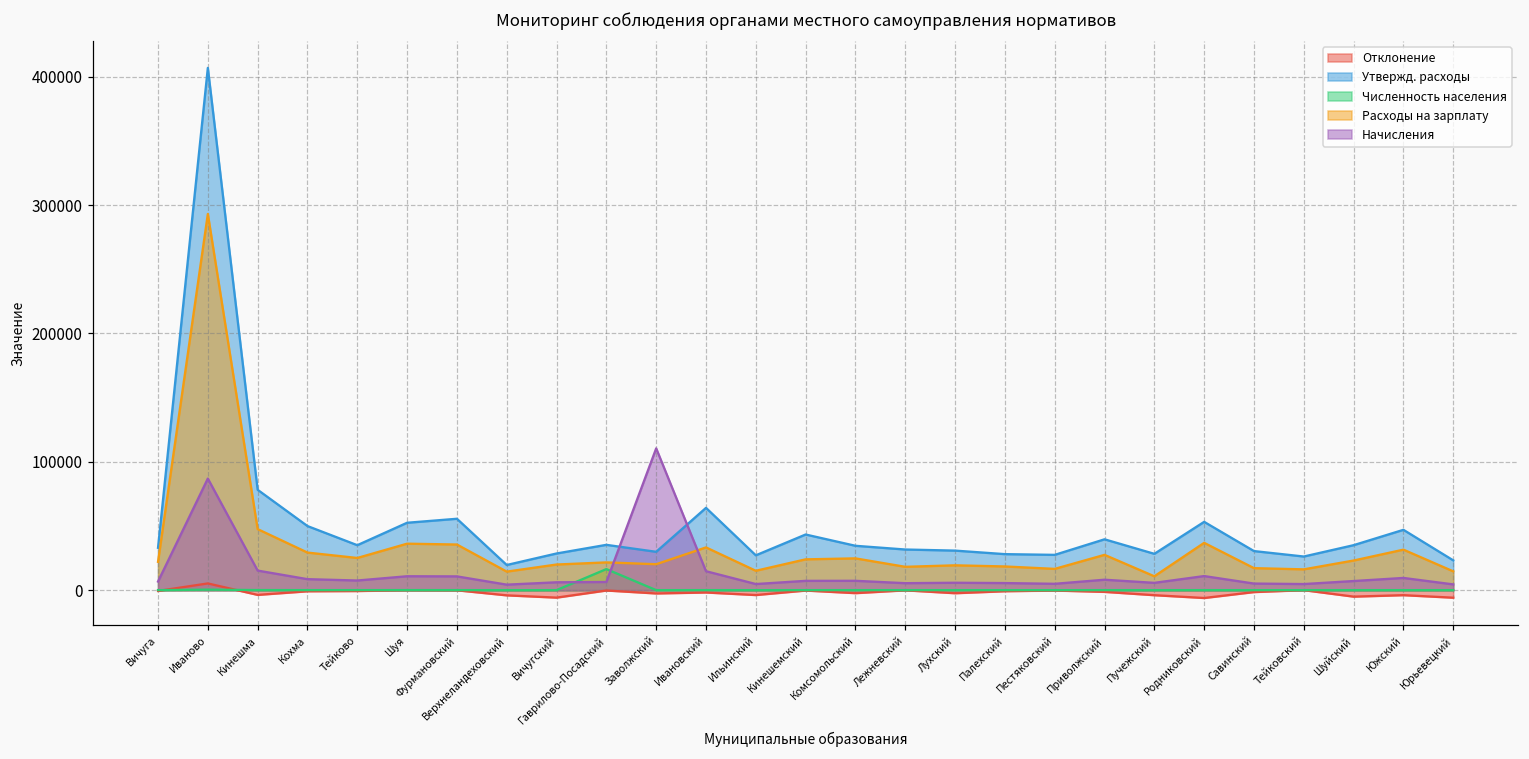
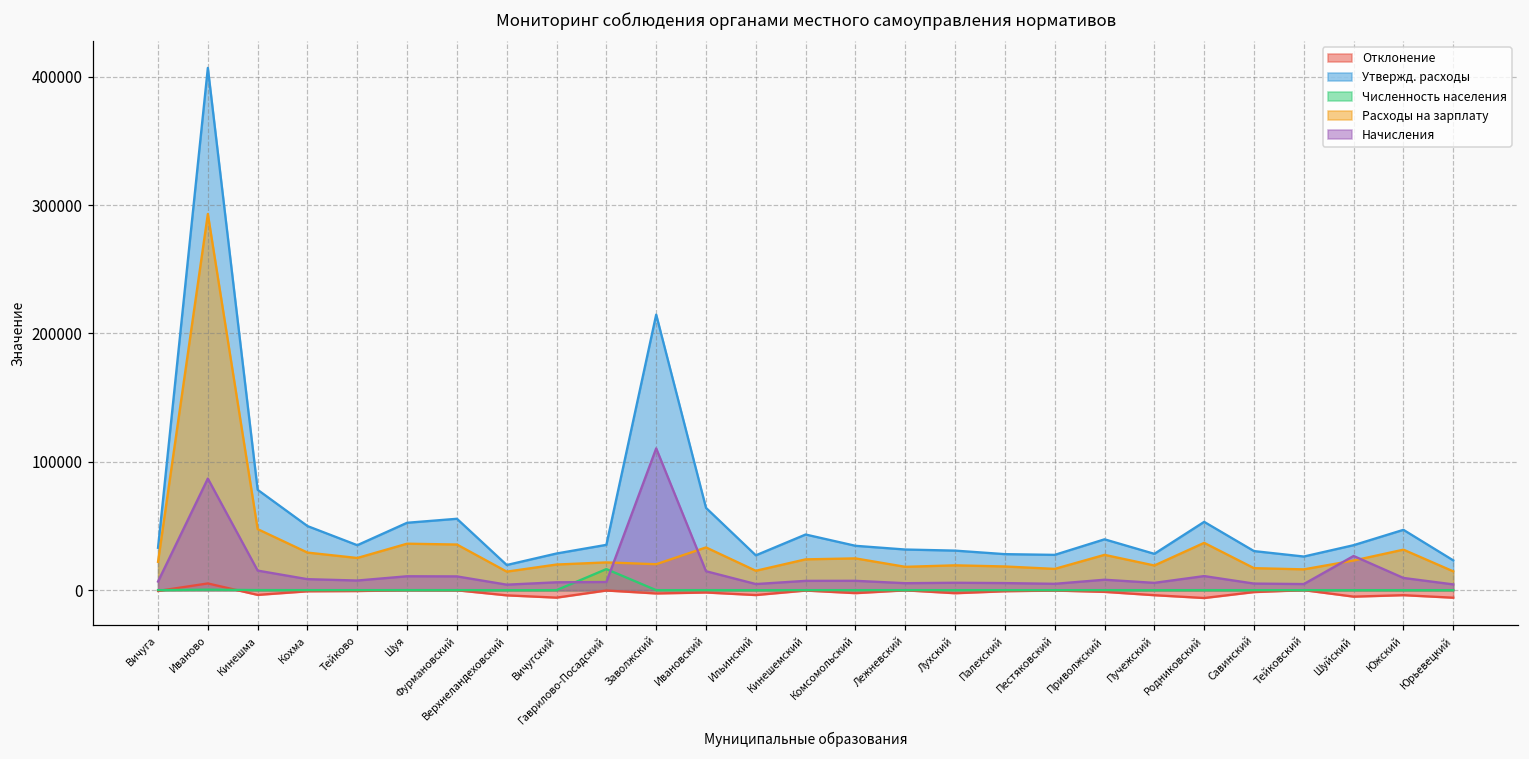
  {
    "Утвержд. расходы": {
      "Вичуга": 33000,
      "Иваново": 407000,
      "Кинешма": 78000,
      "Кохма": 50000,
      "Тейково": 35000,
      "Шуя": 53000,
      "Фурмановский": 56000,
      "Верхнеландеховский": 20000,
      "Вичугский": 29000,
      "Гаврилово-Посадский": 35000,
-     "Заволжский": 30000,
+     "Заволжский": 215000,
      "Ивановский": 64000,
      "Ильинский": 27000,
      "Кинешемский": 43000,
      "Комсомольский": 35000,
      "Лежневский": 32000,
      "Лухский": 31000,
      "Палехский": 28000,
      "Пестяковский": 28000,
      "Приволжский": 40000,
      "Пучежский": 28000,
      "Родниковский": 53000,
      "Савинский": 30000,
      "Тейковский": 26000,
      "Шуйский": 35000,
      "Южский": 47000,
      "Юрьевецкий": 23000
    },
    "Численность населения": {
      "Иваново": 0,
      "Гаврилово-Посадский": 16000
    },
    "Расходы на зарплату": {
      "Вичуга": 22000,
      "Иваново": 293000,
      "Кинешма": 48000,
      "Кохма": 29000,
      "Тейково": 25000,
      "Шуя": 36000,
      "Фурмановский": 36000,
      "Верхнеландеховский": 14000,
      "Вичугский": 20000,
      "Гаврилово-Посадский": 22000,
      "Заволжский": 20000,
      "Ивановский": 33000,
      "Ильинский": 15000,
      "Кинешемский": 24000,
      "Комсомольский": 25000,
      "Лежневский": 18000,
      "Лухский": 19000,
      "Палехский": 18000,
      "Пестяковский": 17000,
      "Приволжский": 28000,
-     "Пучежский": 11000,
+     "Пучежский": 19000,
      "Родниковский": 37000,
      "Савинский": 17000,
      "Тейковский": 16000,
      "Шуйский": 23000,
      "Южский": 32000,
      "Юрьевецкий": 15000
    },
    "Начисления": {
      "Вичуга": 7000,
      "Иваново": 87000,
      "Кинешма": 15000,
      "Кохма": 9000,
      "Тейково": 8000,
      "Шуя": 11000,
      "Фурмановский": 11000,
      "Верхнеландеховский": 4000,
      "Вичугский": 6000,
      "Гаврилово-Посадский": 6000,
      "Заволжский": 110000,
      "Ивановский": 15000,
      "Ильинский": 5000,
      "Кинешемский": 7000,
      "Комсомольский": 7000,
      "Лежневский": 5000,
      "Лухский": 6000,
      "Палехский": 6000,
      "Пестяковский": 5000,
      "Приволжский": 8000,
      "Пучежский": 6000,
      "Родниковский": 11000,
      "Савинский": 5000,
      "Тейковский": 5000,
-     "Шуйский": 7000,
+     "Шуйский": 27000,
      "Южский": 10000,
      "Юрьевецкий": 4000
    }
  }
